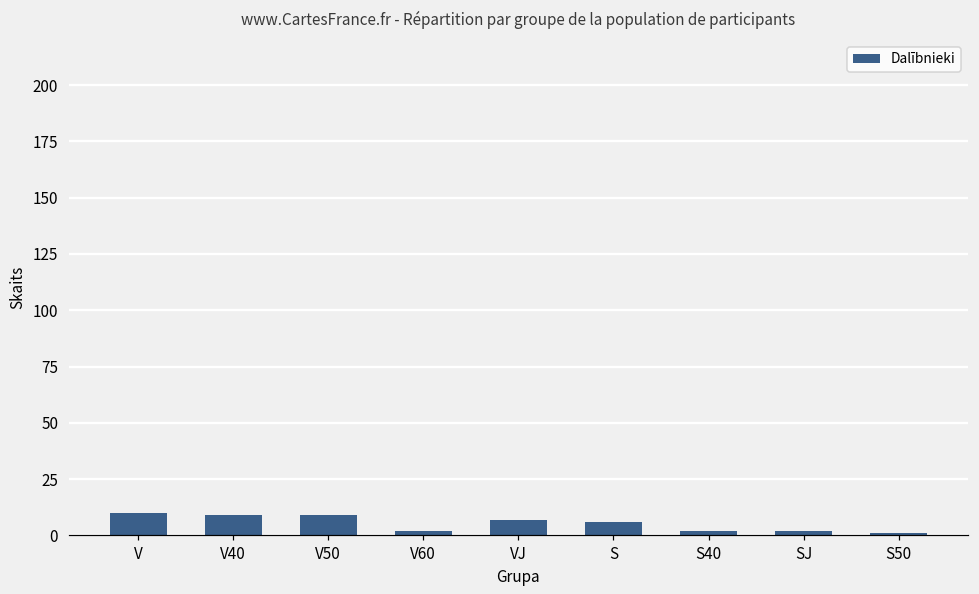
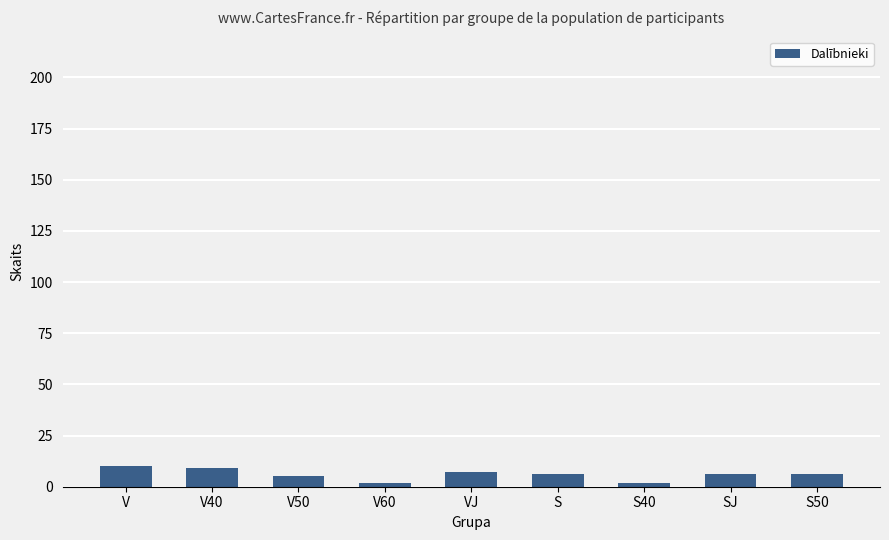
  {
    "V": 10,
    "V40": 9,
-   "V50": 9,
+   "V50": 5,
    "V60": 2,
    "VJ": 7,
    "S": 6,
    "S40": 2,
-   "SJ": 2,
-   "S50": 1
+   "SJ": 6,
+   "S50": 6
  }
